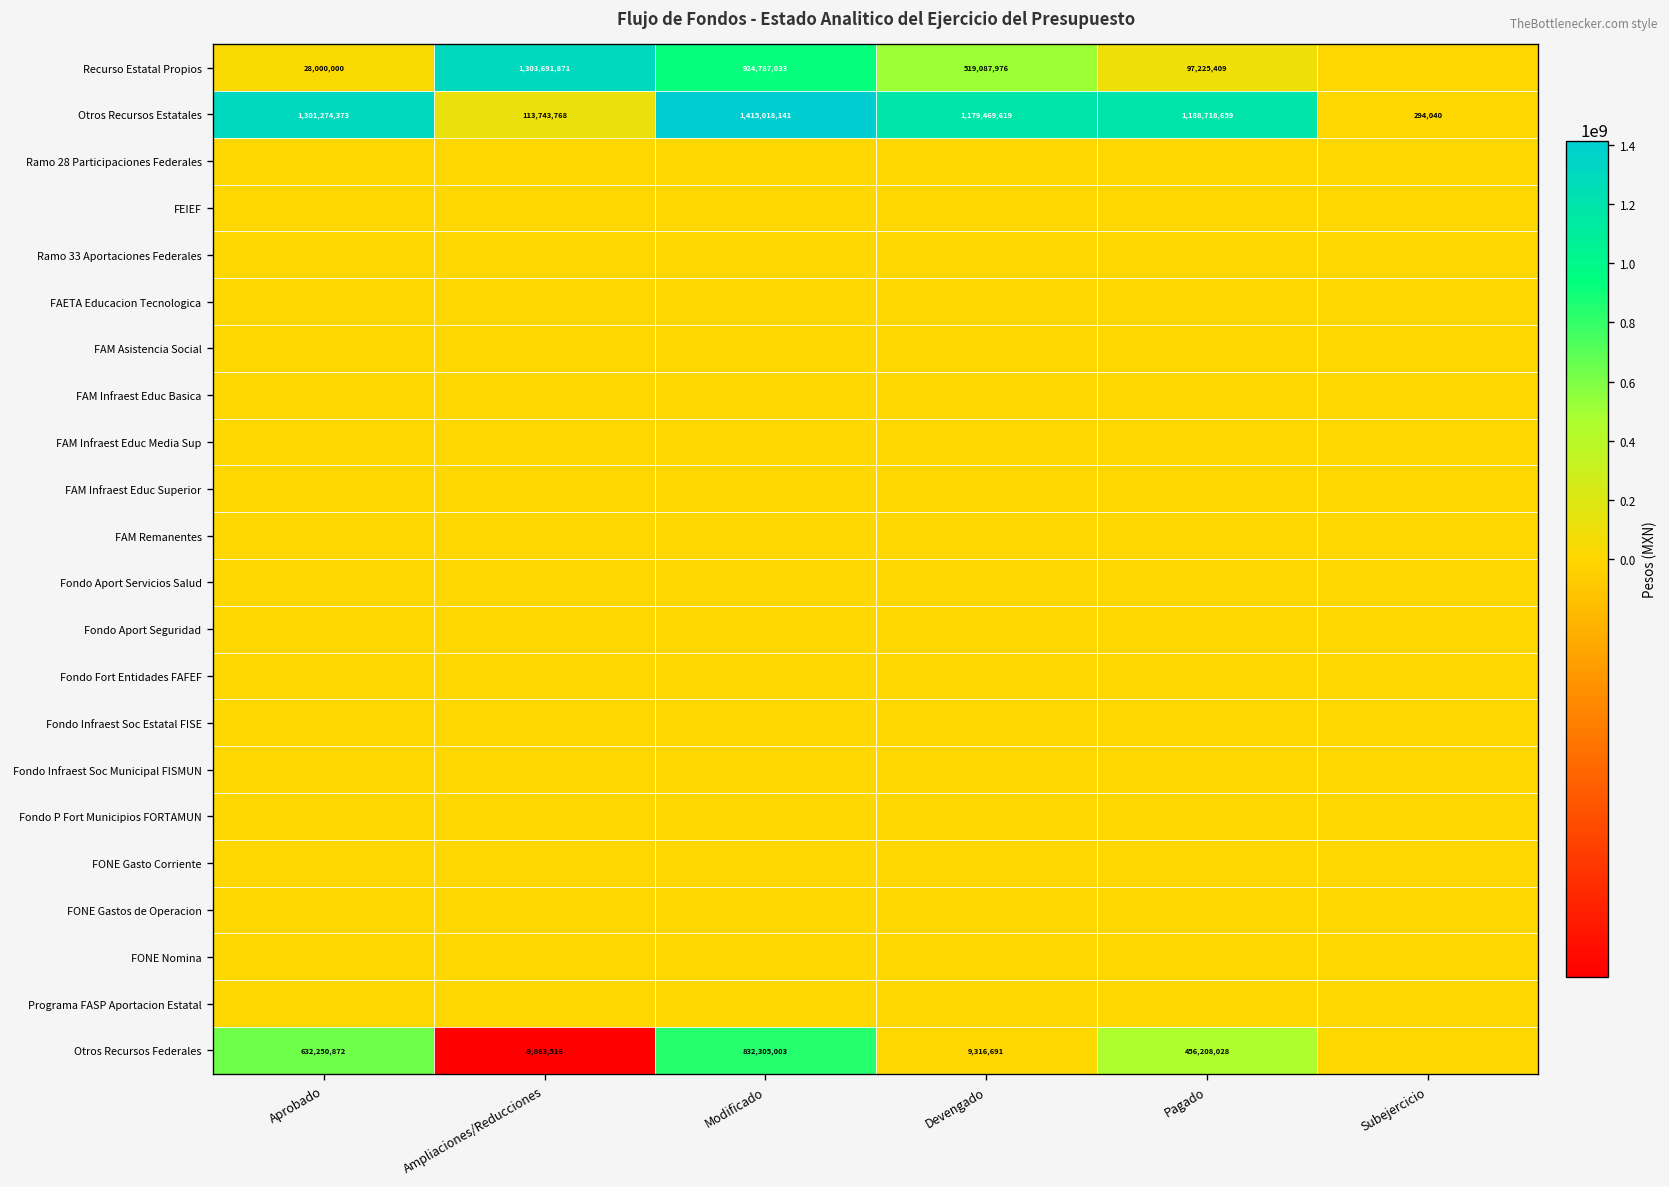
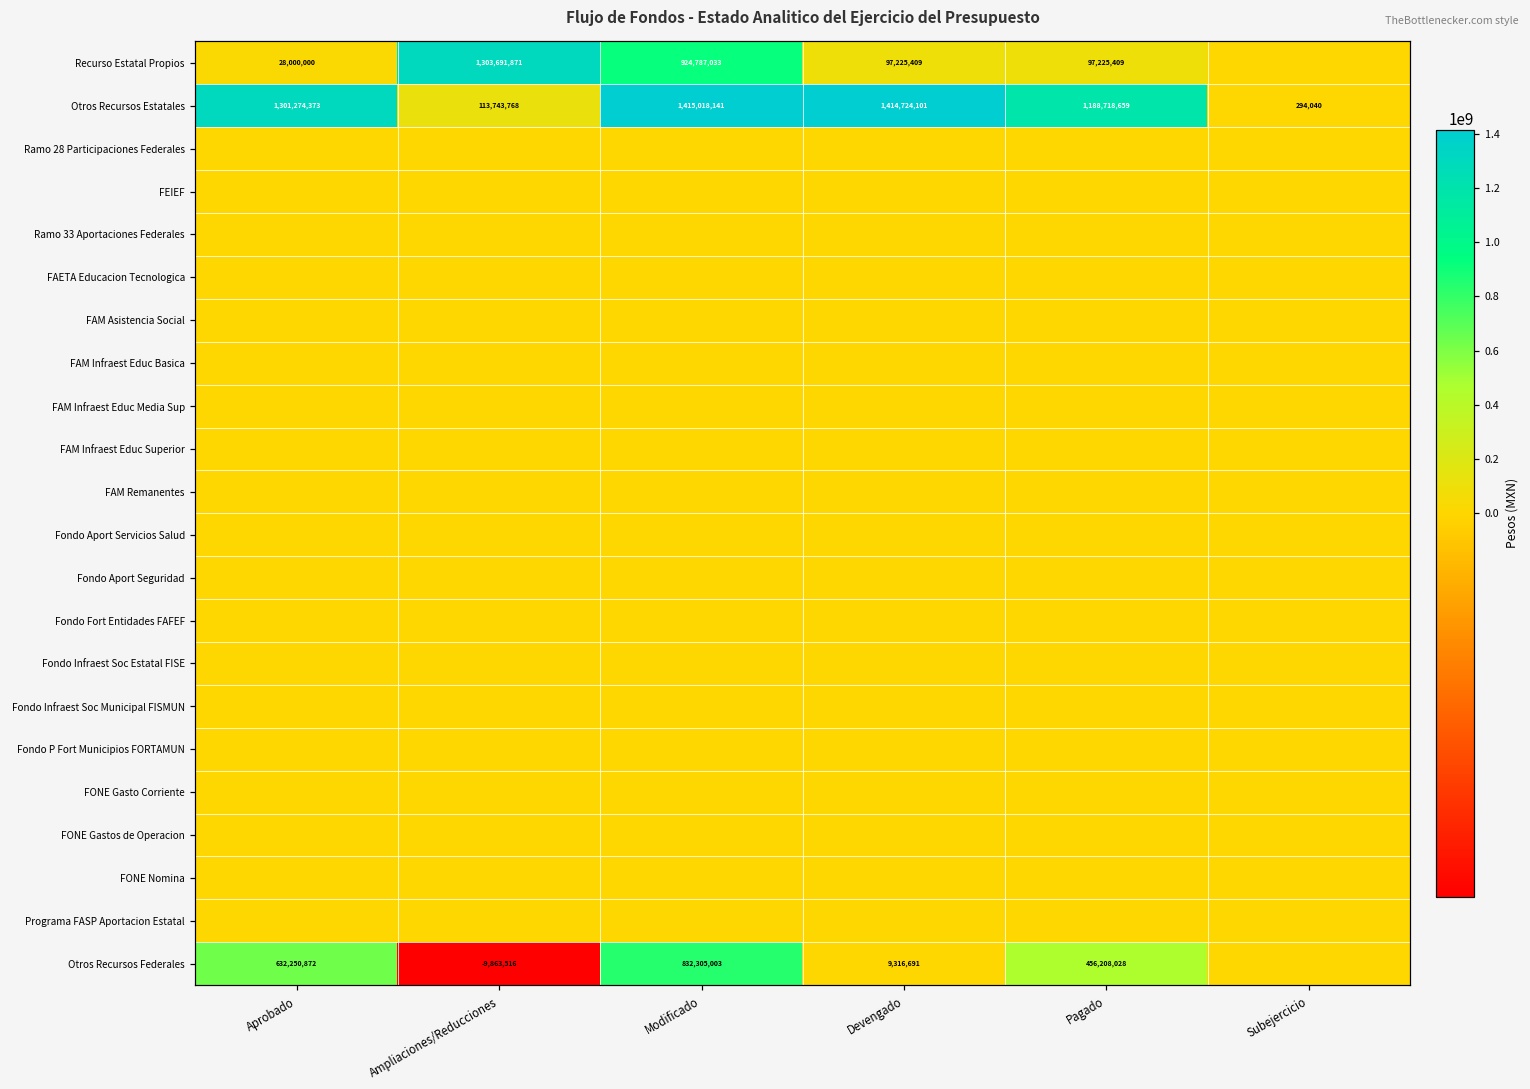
  {
    "Recurso Estatal Propios": {
      "Aprobado": "28,000,000",
      "Ampliaciones/Reducciones": "1,303,691,871",
      "Modificado": "924,787,033",
-     "Devengado": "519,087,976",
+     "Devengado": "97,225,409",
      "Pagado": "97,225,409"
    },
    "Otros Recursos Estatales": {
      "Aprobado": "1,301,274,373",
      "Ampliaciones/Reducciones": "113,743,768",
      "Modificado": "1,415,018,141",
-     "Devengado": "1,179,469,619",
+     "Devengado": "1,414,724,101",
      "Pagado": "1,188,718,659",
      "Subejercicio": "294,040"
    },
    "Otros Recursos Federales": {
      "Aprobado": "632,250,872",
      "Ampliaciones/Reducciones": "-9,863,516",
      "Modificado": "832,305,003",
      "Devengado": "9,316,691",
      "Pagado": "456,208,028"
    }
  }
